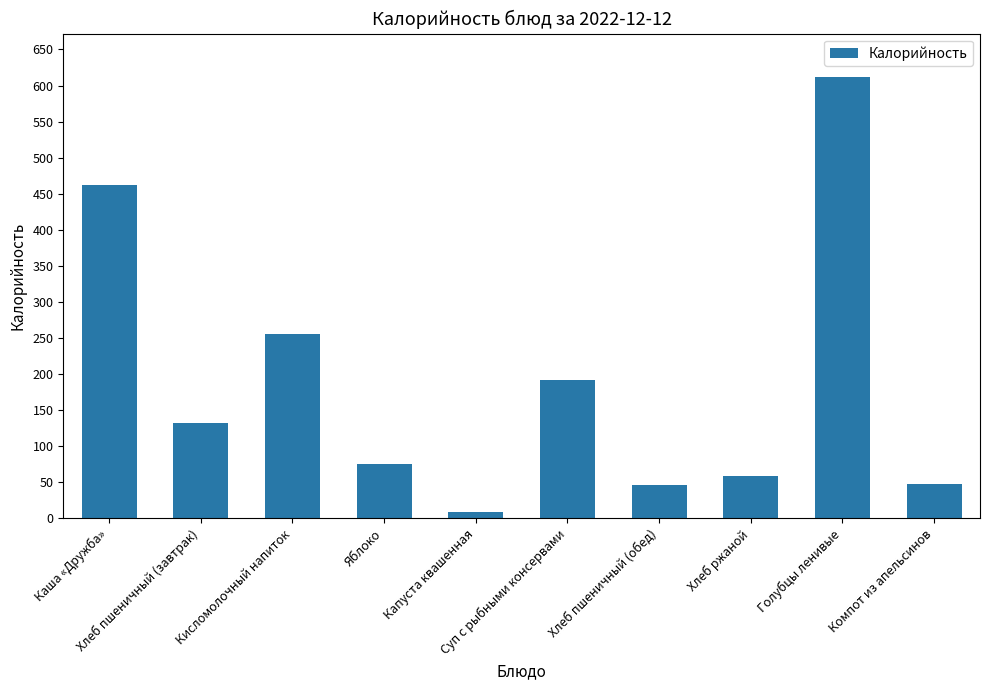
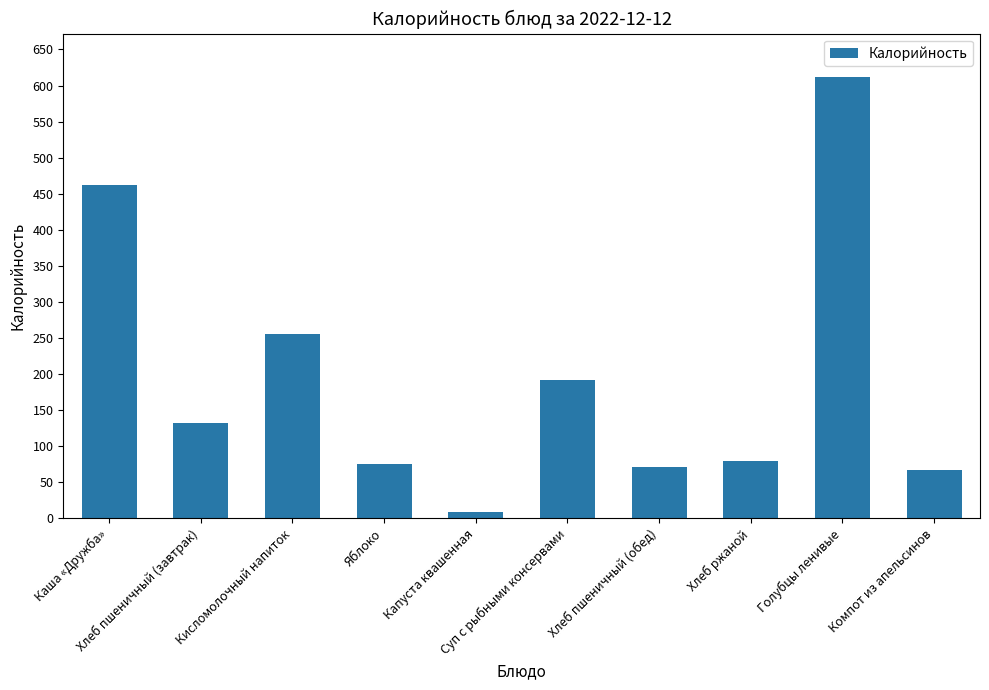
  {
    "Каша «Дружба»": 460,
    "Хлеб пшеничный (завтрак)": 130,
    "Кисломолочный напиток": 260,
    "Яблоко": 80,
    "Капуста квашенная": 10,
    "Суп с рыбными консервами": 190,
-   "Хлеб пшеничный (обед)": 50,
-   "Хлеб ржаной": 60,
+   "Хлеб пшеничный (обед)": 70,
+   "Хлеб ржаной": 80,
    "Голубцы ленивые": 610,
-   "Компот из апельсинов": 50
+   "Компот из апельсинов": 70
  }
